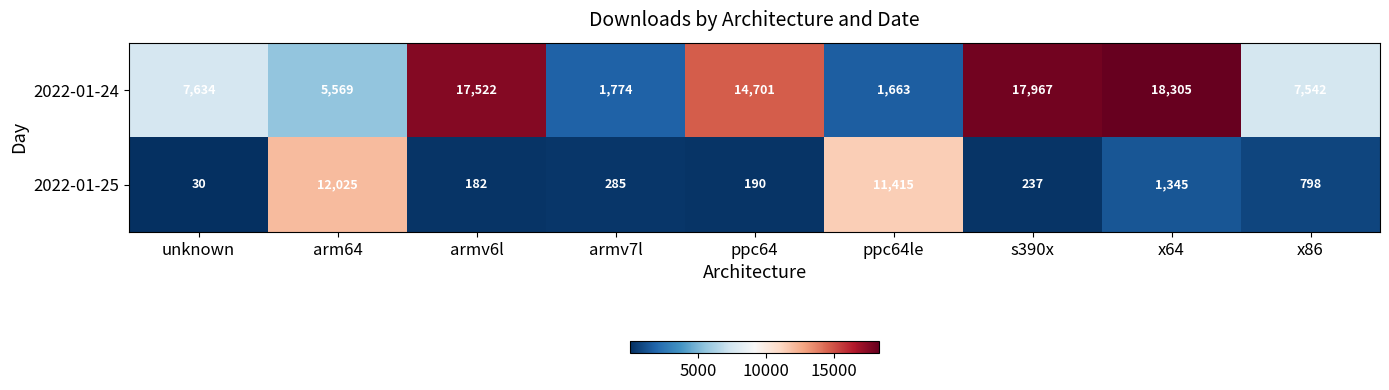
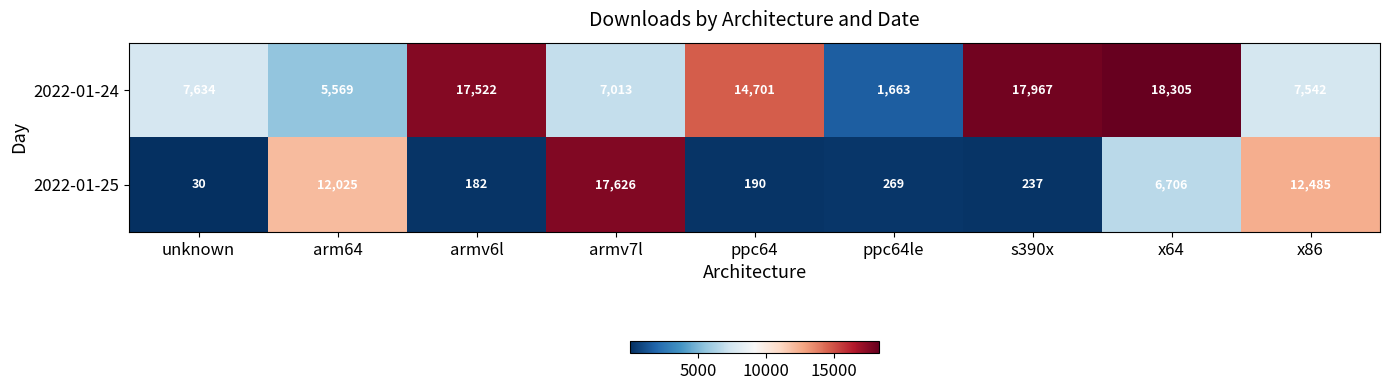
  {
    "2022-01-24": {
      "arm64": "5,569",
      "armv6l": "17,522",
-     "armv7l": "1,774",
+     "armv7l": "7,013",
      "ppc64": "14,701",
      "ppc64le": "1,663",
      "s390x": "17,967",
      "x64": "18,305"
    },
    "2022-01-25": {
      "unknown": "30",
      "arm64": "12,025",
      "armv6l": "182",
-     "armv7l": "285",
+     "armv7l": "17,626",
      "ppc64": "190",
-     "ppc64le": "11,415",
+     "ppc64le": "269",
      "s390x": "237",
-     "x64": "1,345",
-     "x86": "798"
+     "x64": "6,706",
+     "x86": "12,485"
    }
  }
